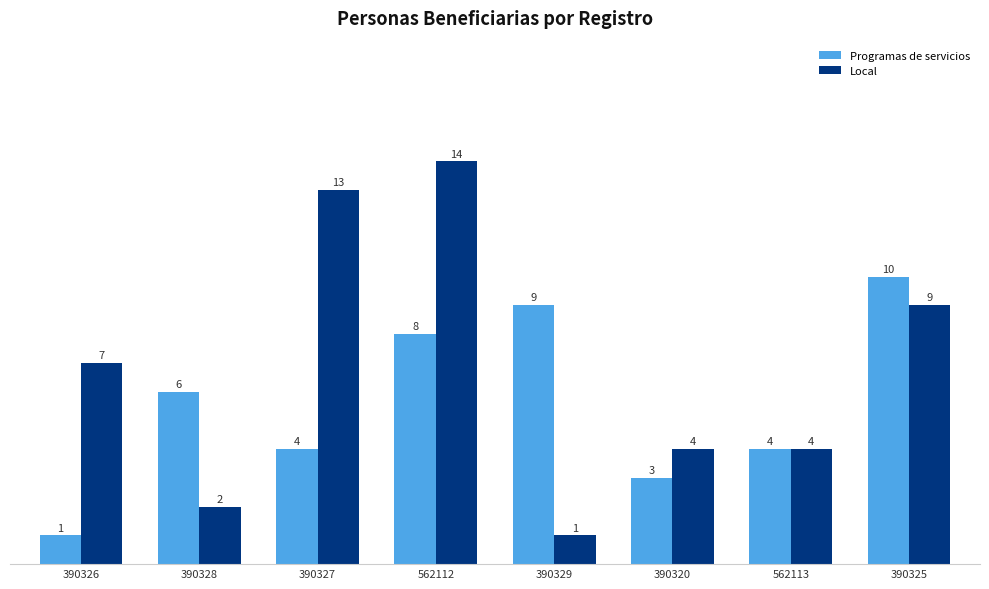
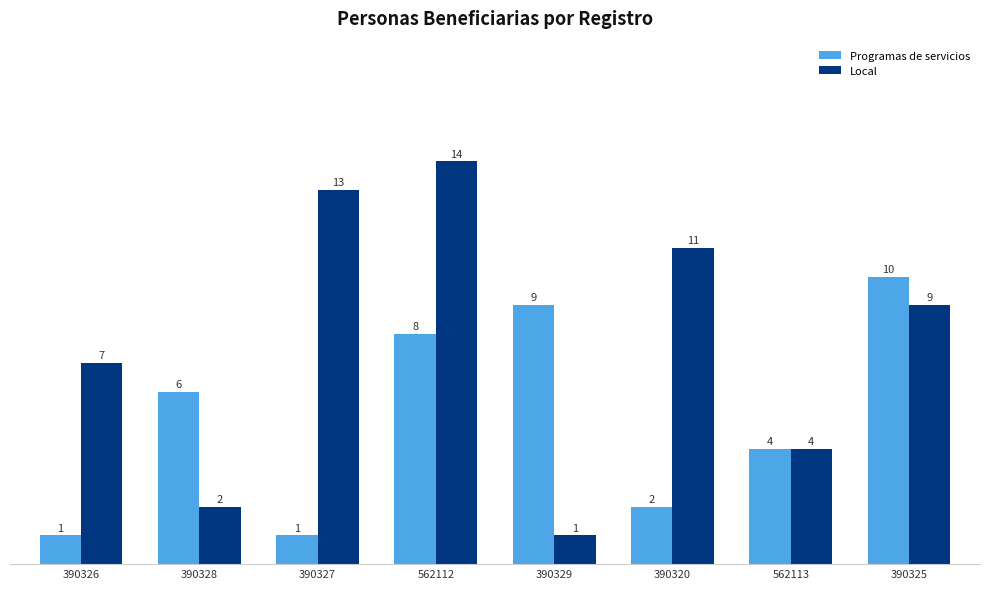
  {
    "Programas de servicios": {
      "390326": 1,
      "390328": 6,
-     "390327": 4,
+     "390327": 1,
      "562112": 8,
      "390329": 9,
-     "390320": 3,
+     "390320": 2,
      "562113": 4,
      "390325": 10
    },
    "Local": {
      "390326": 7,
      "390328": 2,
      "390327": 13,
      "562112": 14,
      "390329": 1,
-     "390320": 4,
+     "390320": 11,
      "562113": 4,
      "390325": 9
    }
  }
